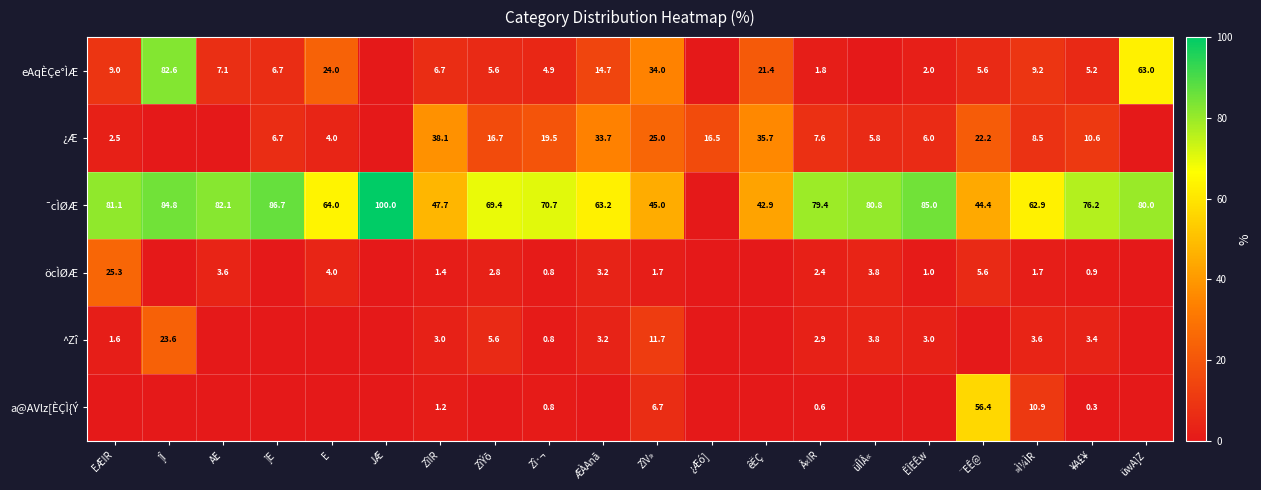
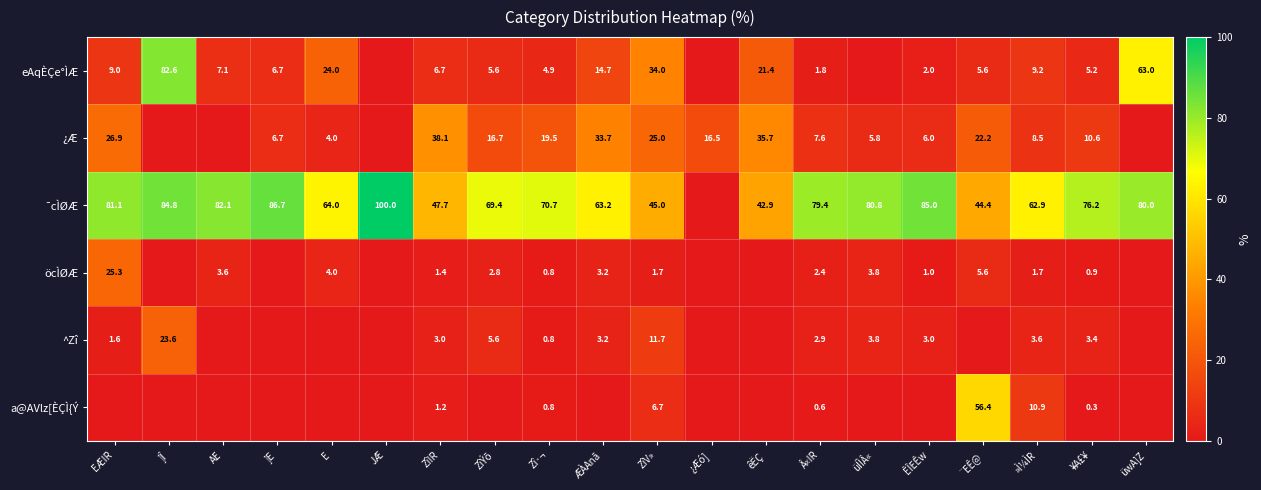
  {
    "eAqÈÇe°ÌÆ": {
      "EÆIR": 9.0,
      "]Î": 82.6,
      "AE": 7.1,
      "]E": 6.7,
      "E": 24.0,
      "ZîIR": 6.7,
      "ZîÝõ": 5.6,
      "Zî·¬": 4.9,
      "ÆÀAnã": 14.7,
      "ZîV»": 34.0,
      "êËÇ": 21.4,
      "Â«IR": 1.8,
      "ÊÎEÊw": 2.0,
      "¨EÊ@": 5.6,
      "»Ì¼ÌR": 9.2,
      "¥A£¥": 5.2,
      "üwA]Z": 63.0
    },
    "¿Æ": {
-     "EÆIR": 2.5,
+     "EÆIR": 26.9,
      "]E": 6.7,
      "E": 4.0,
      "ZîIR": 38.1,
      "ZîÝõ": 16.7,
      "Zî·¬": 19.5,
      "ÆÀAnã": 33.7,
      "ZîV»": 25.0,
      "¿Æó]": 16.5,
      "êËÇ": 35.7,
      "Â«IR": 7.6,
      "üÍÌÂ«": 5.8,
      "ÊÎEÊw": 6.0,
      "¨EÊ@": 22.2,
      "»Ì¼ÌR": 8.5,
      "¥A£¥": 10.6
    },
    "¯cÌØÆ": {
      "EÆIR": 81.1,
      "]Î": 84.8,
      "AE": 82.1,
      "]E": 86.7,
      "E": 64.0,
      "JÆ": 100.0,
      "ZîIR": 47.7,
      "ZîÝõ": 69.4,
      "Zî·¬": 70.7,
      "ÆÀAnã": 63.2,
      "ZîV»": 45.0,
      "êËÇ": 42.9,
      "Â«IR": 79.4,
      "üÍÌÂ«": 80.8,
      "ÊÎEÊw": 85.0,
      "¨EÊ@": 44.4,
      "»Ì¼ÌR": 62.9,
      "¥A£¥": 76.2,
      "üwA]Z": 80.0
    },
    "öcÌØÆ": {
      "EÆIR": 25.3,
      "AE": 3.6,
      "E": 4.0,
      "ZîIR": 1.4,
      "ZîÝõ": 2.8,
      "Zî·¬": 0.8,
      "ÆÀAnã": 3.2,
      "ZîV»": 1.7,
      "Â«IR": 2.4,
      "üÍÌÂ«": 3.8,
      "ÊÎEÊw": 1.0,
      "¨EÊ@": 5.6,
      "»Ì¼ÌR": 1.7,
      "¥A£¥": 0.9
    },
    "^Zî": {
      "EÆIR": 1.6,
      "]Î": 23.6,
      "ZîIR": 3.0,
      "ZîÝõ": 5.6,
      "Zî·¬": 0.8,
      "ÆÀAnã": 3.2,
      "ZîV»": 11.7,
      "Â«IR": 2.9,
      "üÍÌÂ«": 3.8,
      "ÊÎEÊw": 3.0,
      "»Ì¼ÌR": 3.6,
      "¥A£¥": 3.4
    },
    "a@AVlz[ÈÇÌ{Ý": {
      "ZîIR": 1.2,
      "Zî·¬": 0.8,
      "ZîV»": 6.7,
      "Â«IR": 0.6,
      "¨EÊ@": 56.4,
      "»Ì¼ÌR": 10.9,
      "¥A£¥": 0.3
    }
  }
